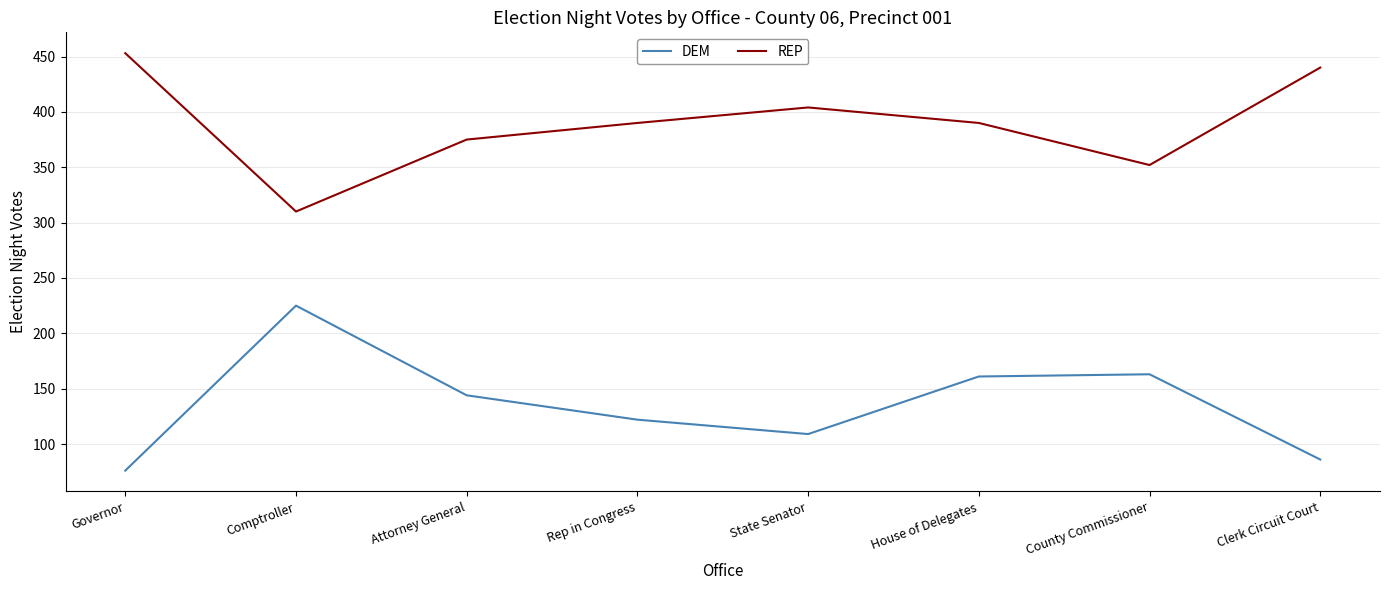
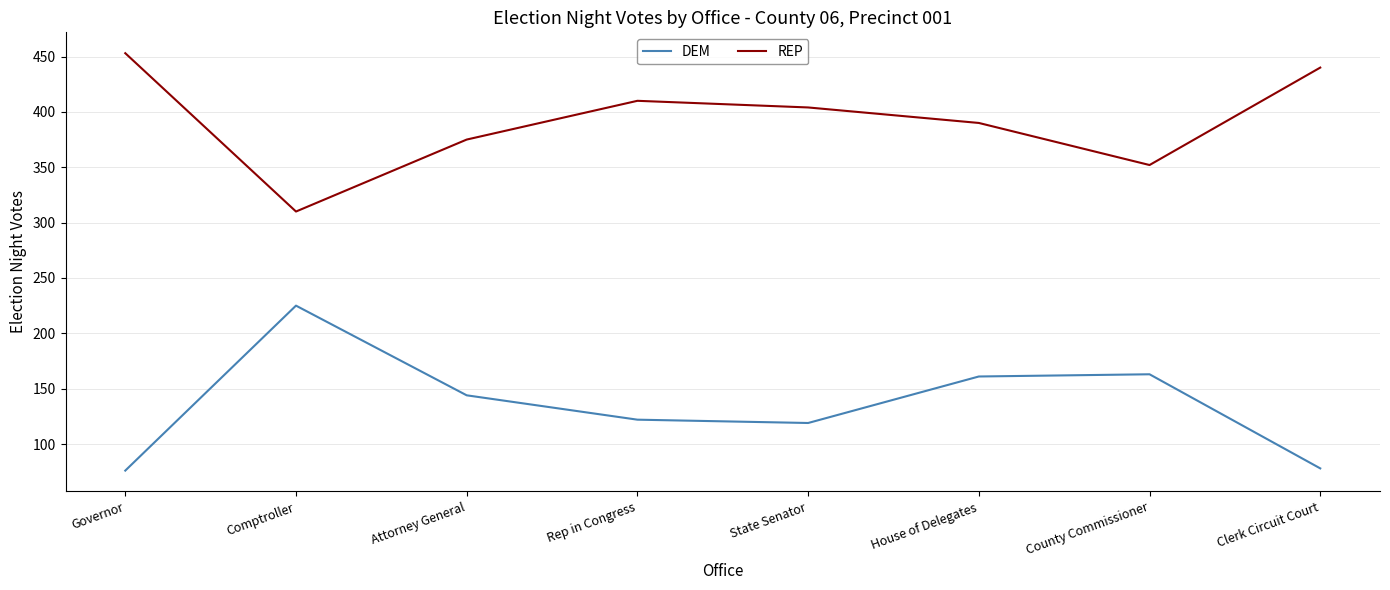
  {
    "DEM": {
      "Governor": 76,
      "Comptroller": 225,
      "Attorney General": 144,
      "Rep in Congress": 122,
-     "State Senator": 109,
+     "State Senator": 119,
      "House of Delegates": 161,
      "County Commissioner": 163,
-     "Clerk Circuit Court": 86
+     "Clerk Circuit Court": 78
    },
    "REP": {
      "Governor": 453,
      "Comptroller": 310,
      "Attorney General": 375,
-     "Rep in Congress": 390,
+     "Rep in Congress": 410,
      "State Senator": 404,
      "House of Delegates": 390,
      "County Commissioner": 352,
      "Clerk Circuit Court": 440
    }
  }
